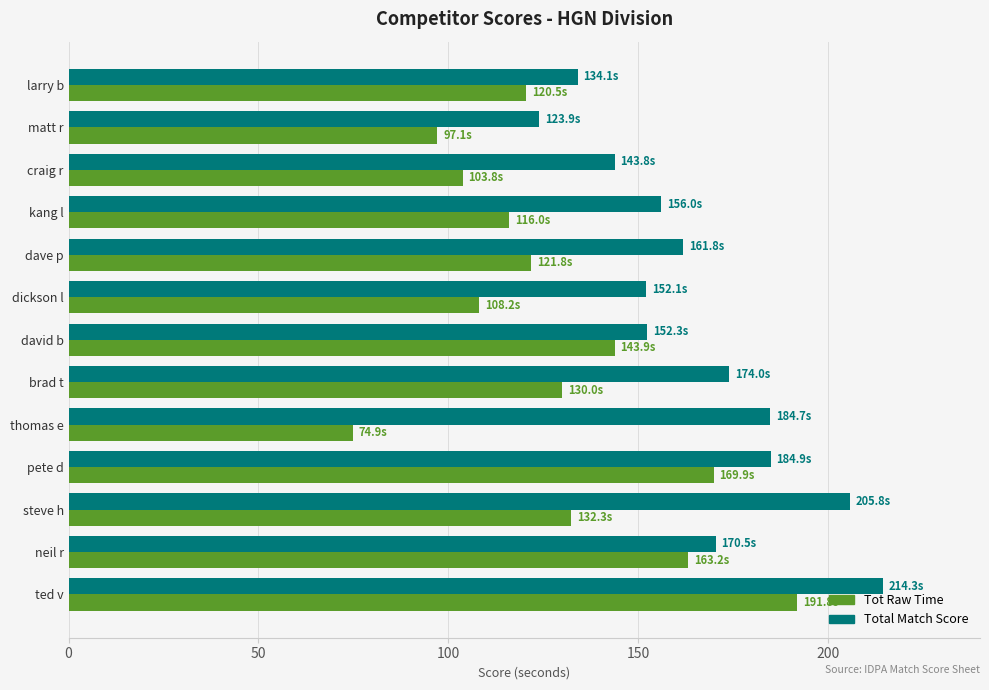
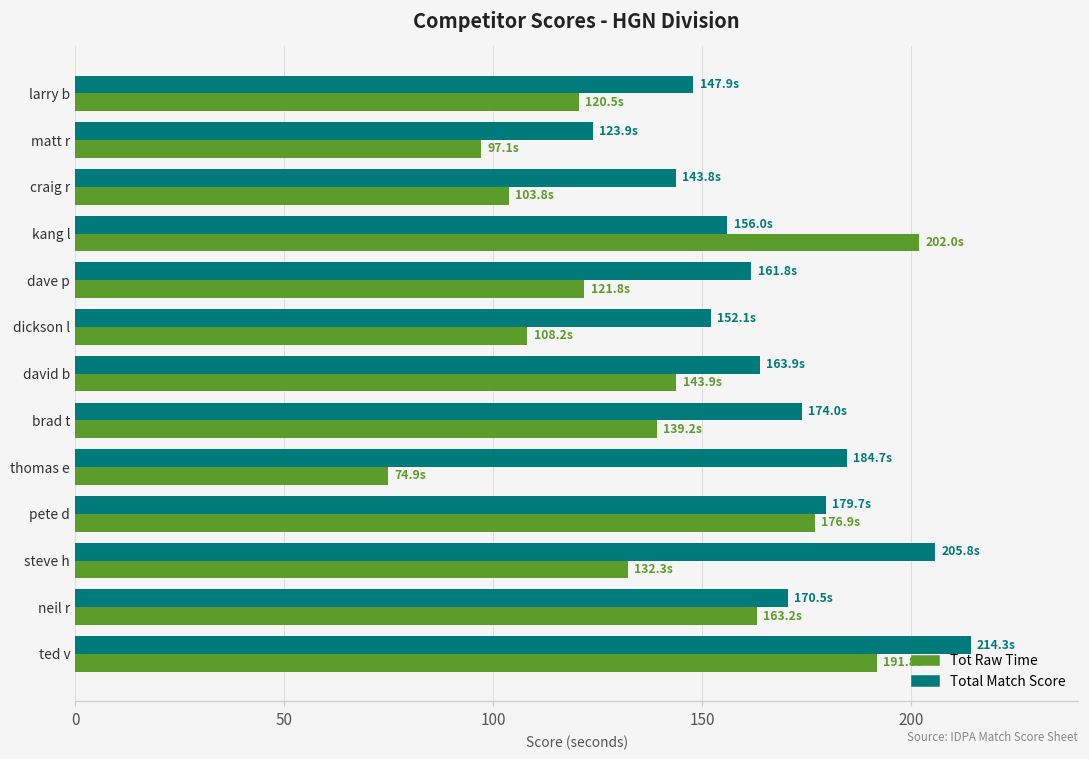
  {
    "Tot Raw Time": {
      "larry b": "120.5s",
      "matt r": "97.1s",
      "craig r": "103.8s",
-     "kang l": "116.0s",
+     "kang l": "202.0s",
      "dave p": "121.8s",
      "dickson l": "108.2s",
      "david b": "143.9s",
-     "brad t": "130.0s",
+     "brad t": "139.2s",
      "thomas e": "74.9s",
-     "pete d": "169.9s",
+     "pete d": "176.9s",
      "steve h": "132.3s",
      "neil r": "163.2s",
      "ted v": "191.8s"
    },
    "Total Match Score": {
-     "larry b": "134.1s",
+     "larry b": "147.9s",
      "matt r": "123.9s",
      "craig r": "143.8s",
      "kang l": "156.0s",
      "dave p": "161.8s",
      "dickson l": "152.1s",
-     "david b": "152.3s",
+     "david b": "163.9s",
      "brad t": "174.0s",
      "thomas e": "184.7s",
-     "pete d": "184.9s",
+     "pete d": "179.7s",
      "steve h": "205.8s",
      "neil r": "170.5s",
      "ted v": "214.3s"
    }
  }
